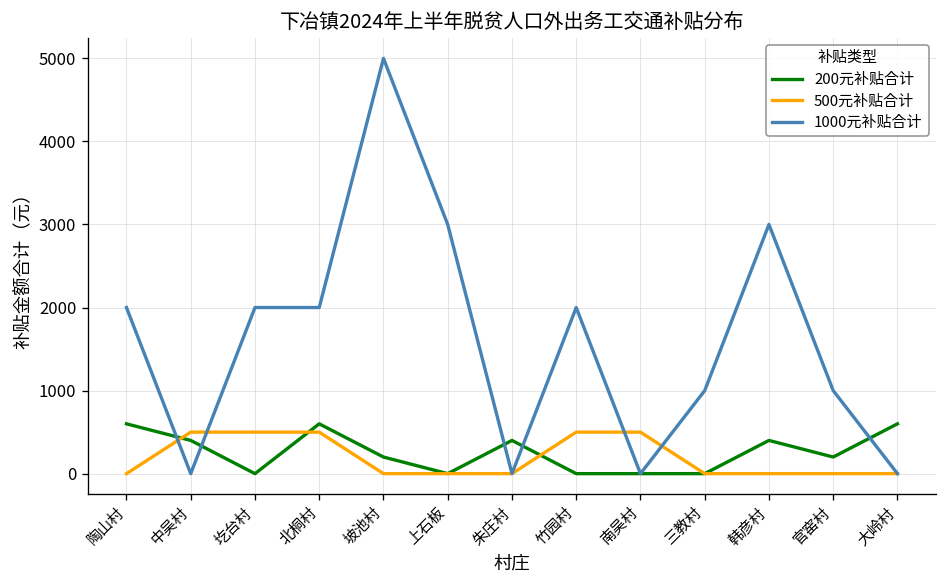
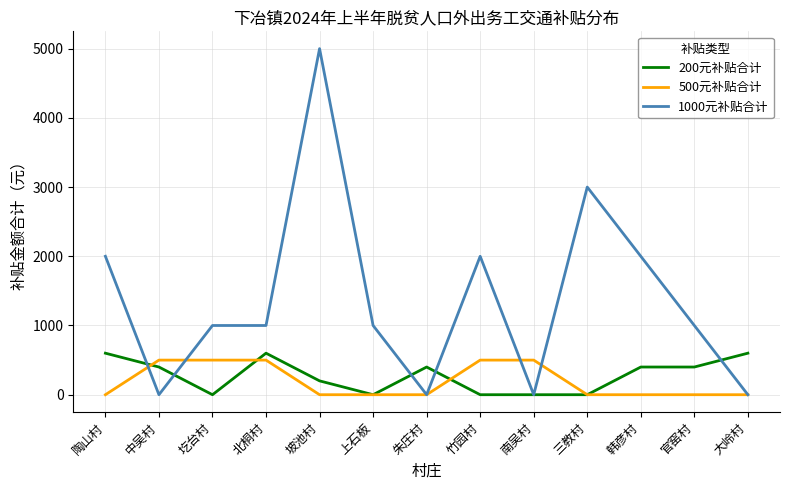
  {
    "200元补贴合计": {
      "陶山村": 600,
      "中吴村": 400,
      "圪台村": 0,
      "北桐村": 600,
      "坡池村": 200,
      "朱庄村": 400,
      "竹园村": 0,
      "韩彦村": 400,
-     "官窑村": 200,
+     "官窑村": 400,
      "大岭村": 600
    },
    "500元补贴合计": {
      "陶山村": 0,
      "中吴村": 500,
      "圪台村": 500,
      "北桐村": 500,
      "坡池村": 0,
      "竹园村": 500,
      "南吴村": 500,
      "韩彦村": 0,
      "官窑村": 0
    },
    "1000元补贴合计": {
      "陶山村": 2000,
      "中吴村": 0,
-     "圪台村": 2000,
-     "北桐村": 2000,
+     "圪台村": 1000,
+     "北桐村": 1000,
      "坡池村": 5000,
-     "上石板": 3000,
+     "上石板": 1000,
      "竹园村": 2000,
-     "三教村": 1000,
-     "韩彦村": 3000,
+     "三教村": 3000,
+     "韩彦村": 2000,
      "官窑村": 1000
    }
  }
